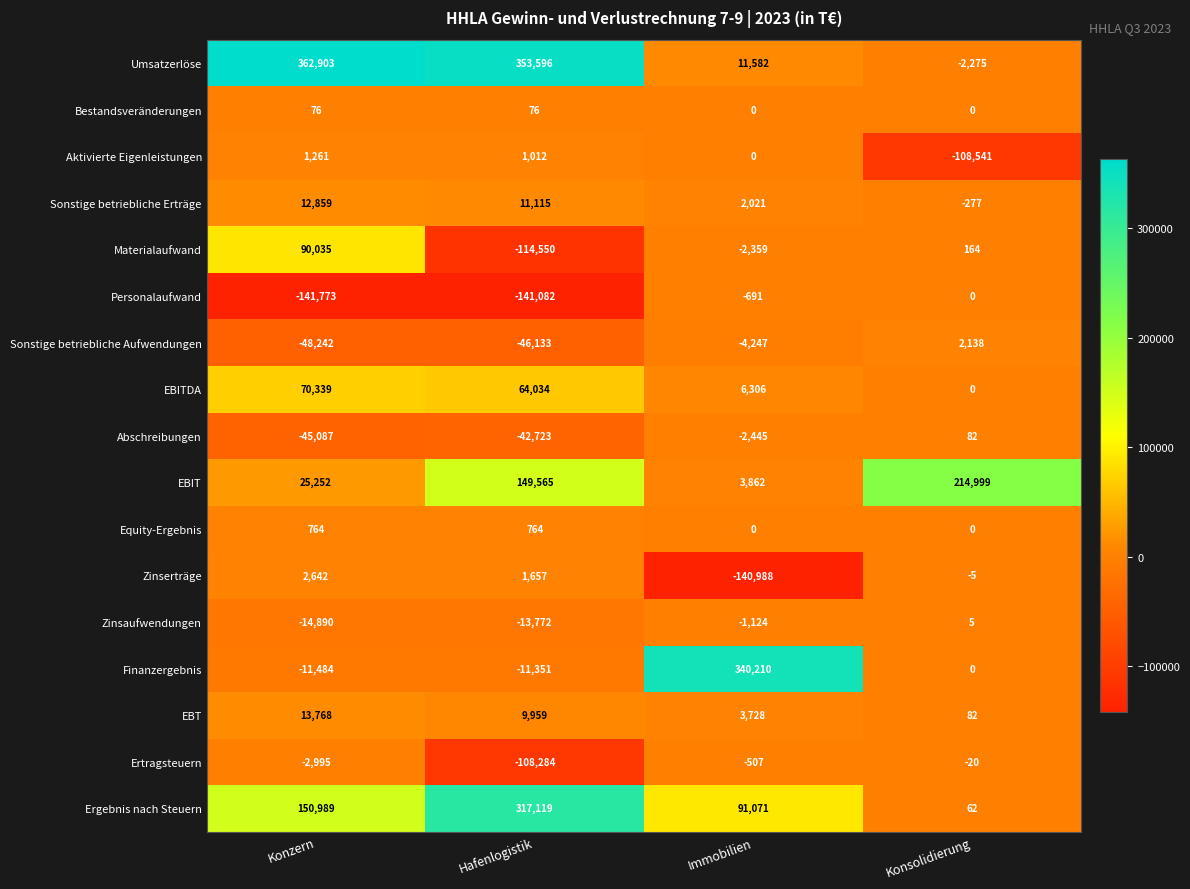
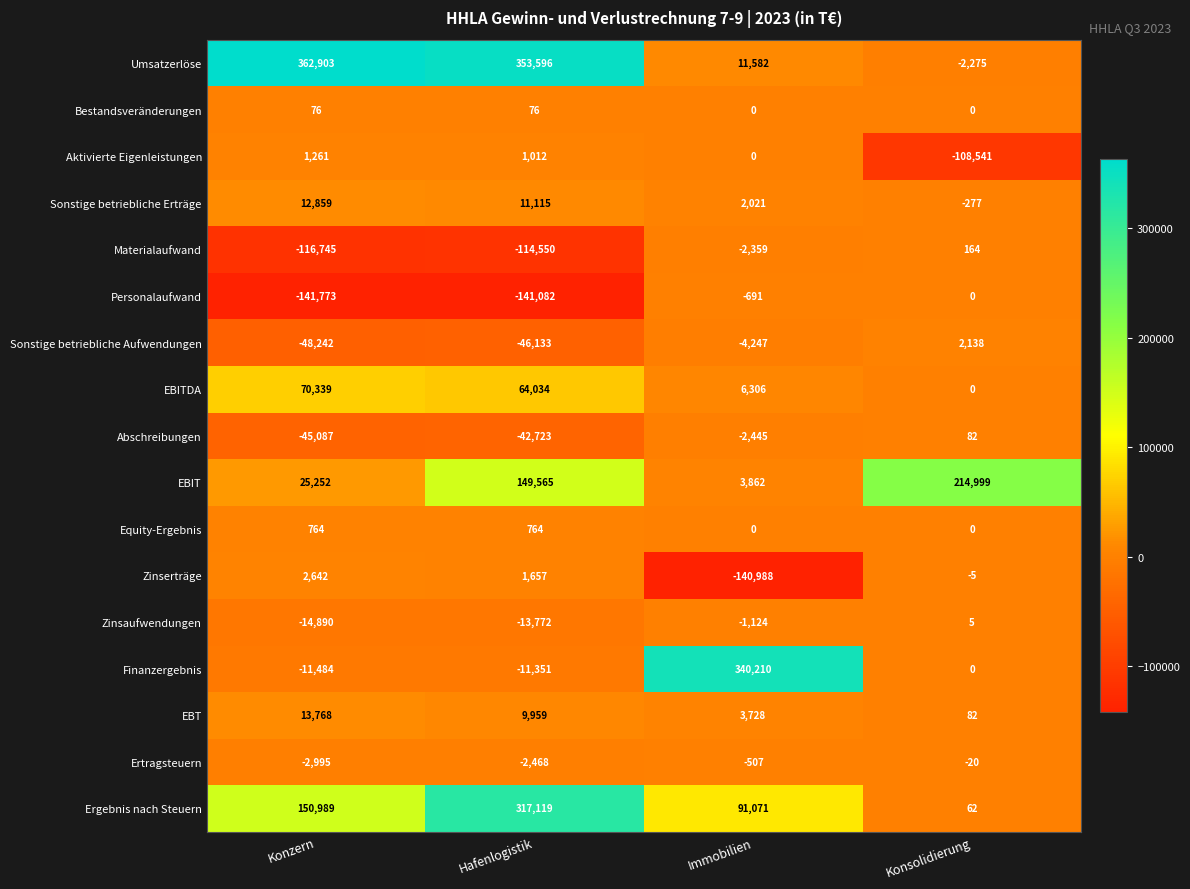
  {
    "Umsatzerlöse": {
      "Konzern": "362,903",
      "Hafenlogistik": "353,596",
      "Immobilien": "11,582",
      "Konsolidierung": "-2,275"
    },
    "Bestandsveränderungen": {
      "Konzern": "76",
      "Hafenlogistik": "76",
      "Immobilien": "0",
      "Konsolidierung": "0"
    },
    "Aktivierte Eigenleistungen": {
      "Konzern": "1,261",
      "Hafenlogistik": "1,012",
      "Immobilien": "0",
      "Konsolidierung": "-108,541"
    },
    "Sonstige betriebliche Erträge": {
      "Konzern": "12,859",
      "Hafenlogistik": "11,115",
      "Immobilien": "2,021",
      "Konsolidierung": "-277"
    },
    "Materialaufwand": {
-     "Konzern": "90,035",
+     "Konzern": "-116,745",
      "Hafenlogistik": "-114,550",
      "Immobilien": "-2,359",
      "Konsolidierung": "164"
    },
    "Personalaufwand": {
      "Konzern": "-141,773",
      "Hafenlogistik": "-141,082",
      "Immobilien": "-691",
      "Konsolidierung": "0"
    },
    "Sonstige betriebliche Aufwendungen": {
      "Konzern": "-48,242",
      "Hafenlogistik": "-46,133",
      "Immobilien": "-4,247",
      "Konsolidierung": "2,138"
    },
    "EBITDA": {
      "Konzern": "70,339",
      "Hafenlogistik": "64,034",
      "Immobilien": "6,306",
      "Konsolidierung": "0"
    },
    "Abschreibungen": {
      "Konzern": "-45,087",
      "Hafenlogistik": "-42,723",
      "Immobilien": "-2,445",
      "Konsolidierung": "82"
    },
    "EBIT": {
      "Konzern": "25,252",
      "Hafenlogistik": "149,565",
      "Immobilien": "3,862",
      "Konsolidierung": "214,999"
    },
    "Equity-Ergebnis": {
      "Konzern": "764",
      "Hafenlogistik": "764",
      "Immobilien": "0",
      "Konsolidierung": "0"
    },
    "Zinserträge": {
      "Konzern": "2,642",
      "Hafenlogistik": "1,657",
      "Immobilien": "-140,988",
      "Konsolidierung": "-5"
    },
    "Zinsaufwendungen": {
      "Konzern": "-14,890",
      "Hafenlogistik": "-13,772",
      "Immobilien": "-1,124",
      "Konsolidierung": "5"
    },
    "Finanzergebnis": {
      "Konzern": "-11,484",
      "Hafenlogistik": "-11,351",
      "Immobilien": "340,210",
      "Konsolidierung": "0"
    },
    "EBT": {
      "Konzern": "13,768",
      "Hafenlogistik": "9,959",
      "Immobilien": "3,728",
      "Konsolidierung": "82"
    },
    "Ertragsteuern": {
      "Konzern": "-2,995",
-     "Hafenlogistik": "-108,284",
+     "Hafenlogistik": "-2,468",
      "Immobilien": "-507",
      "Konsolidierung": "-20"
    },
    "Ergebnis nach Steuern": {
      "Konzern": "150,989",
      "Hafenlogistik": "317,119",
      "Immobilien": "91,071",
      "Konsolidierung": "62"
    }
  }
